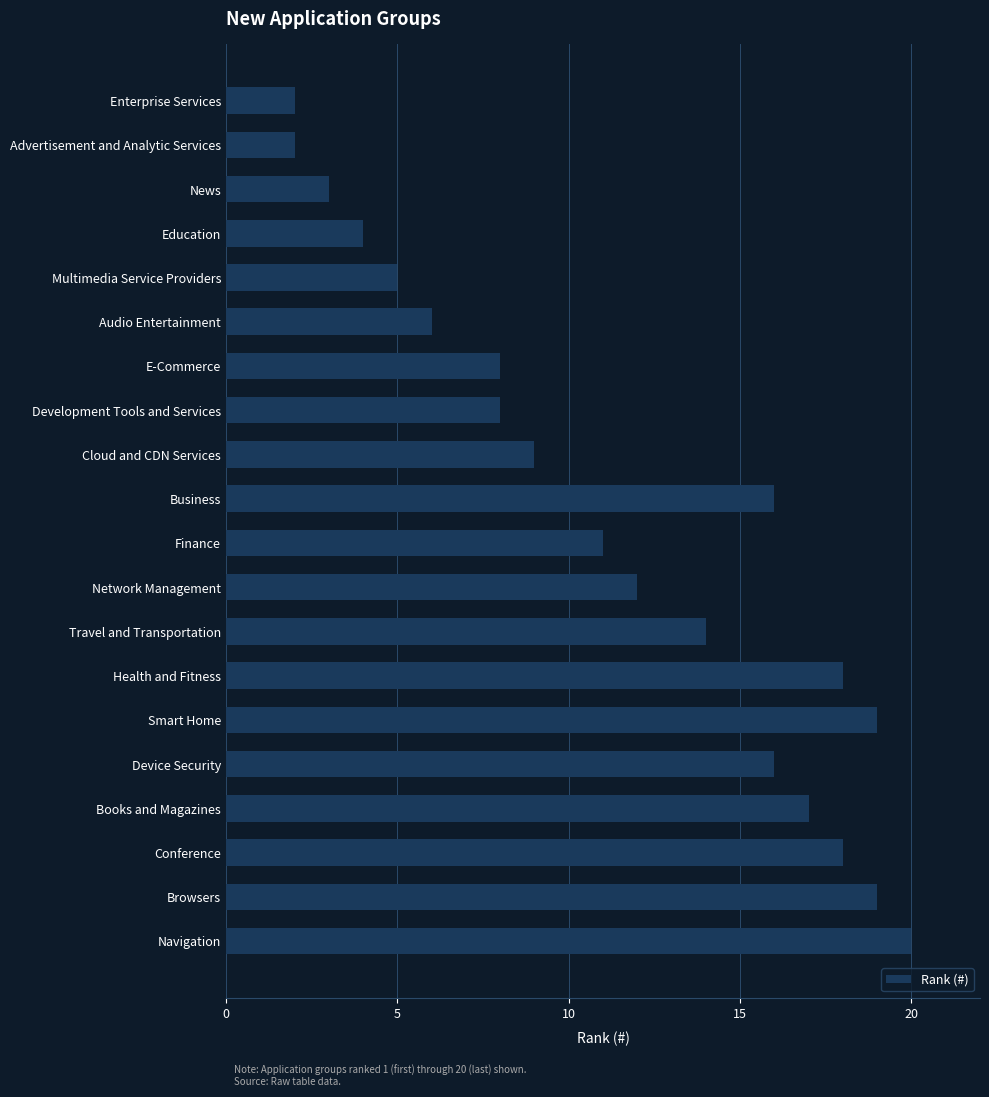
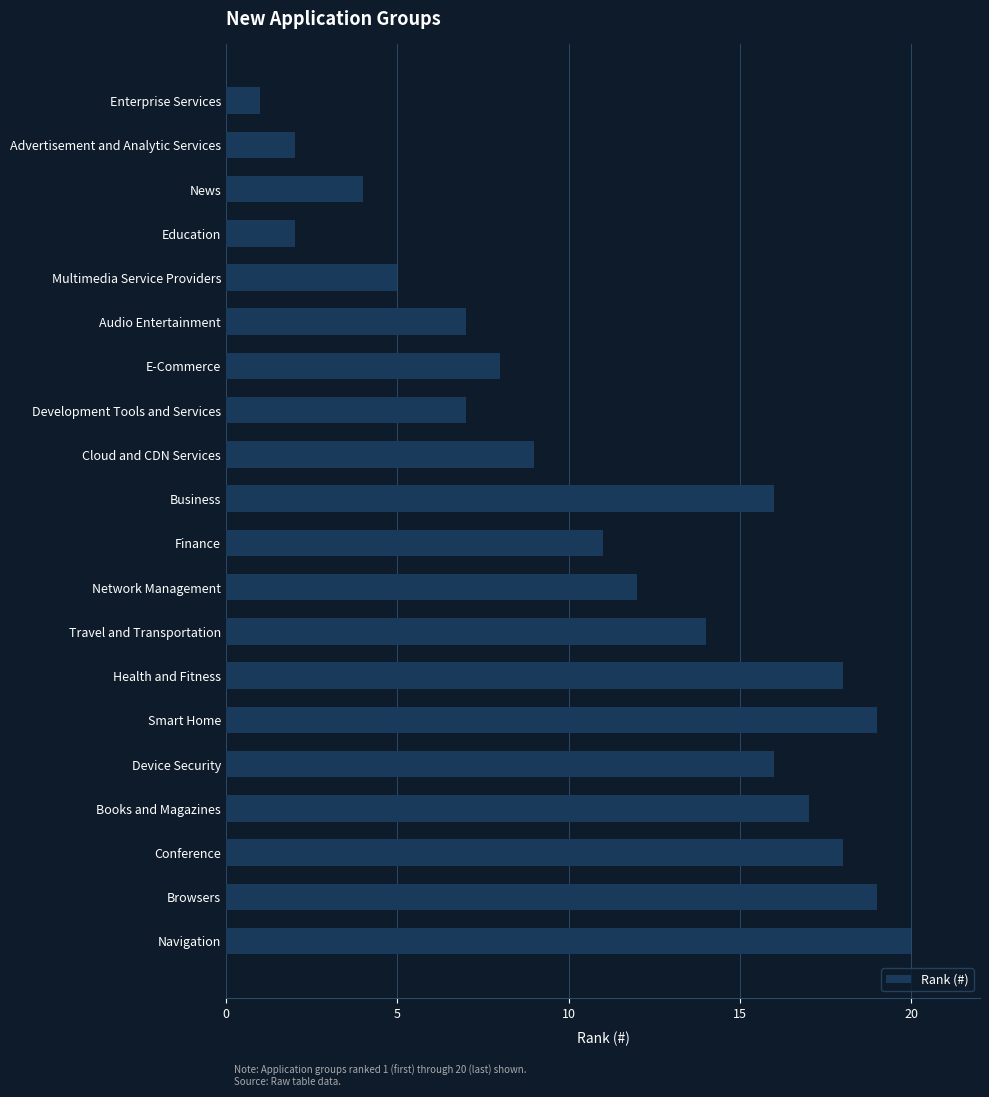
  {
-   "Enterprise Services": 2,
+   "Enterprise Services": 1,
    "Advertisement and Analytic Services": 2,
-   "News": 3,
-   "Education": 4,
+   "News": 4,
+   "Education": 2,
    "Multimedia Service Providers": 5,
-   "Audio Entertainment": 6,
+   "Audio Entertainment": 7,
    "E-Commerce": 8,
-   "Development Tools and Services": 8,
+   "Development Tools and Services": 7,
    "Cloud and CDN Services": 9,
    "Business": 16,
    "Finance": 11,
    "Network Management": 12,
    "Travel and Transportation": 14,
    "Health and Fitness": 18,
    "Smart Home": 19,
    "Device Security": 16,
    "Books and Magazines": 17,
    "Conference": 18,
    "Browsers": 19,
    "Navigation": 20
  }
